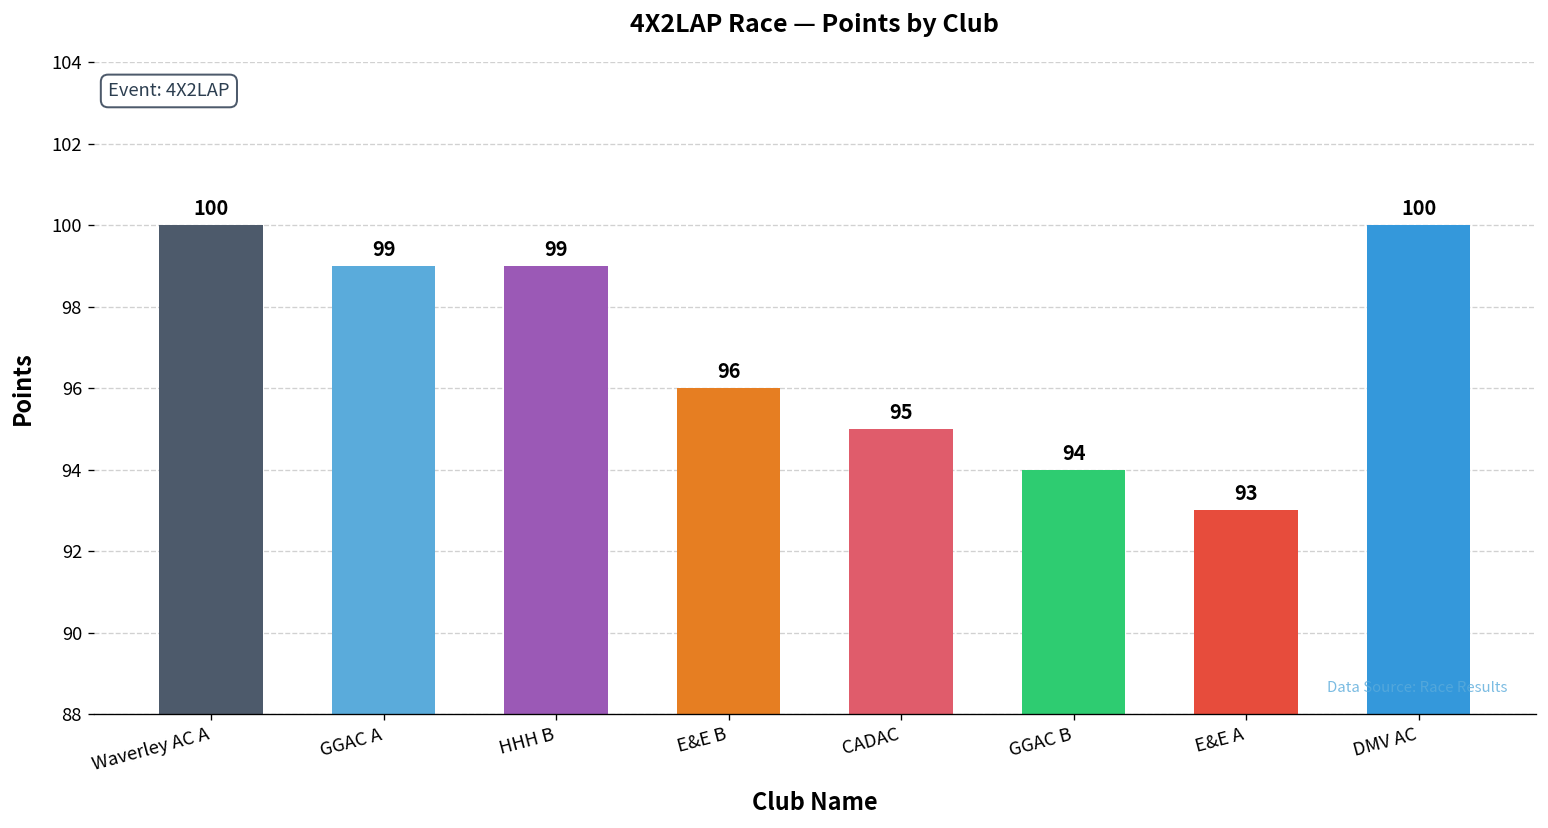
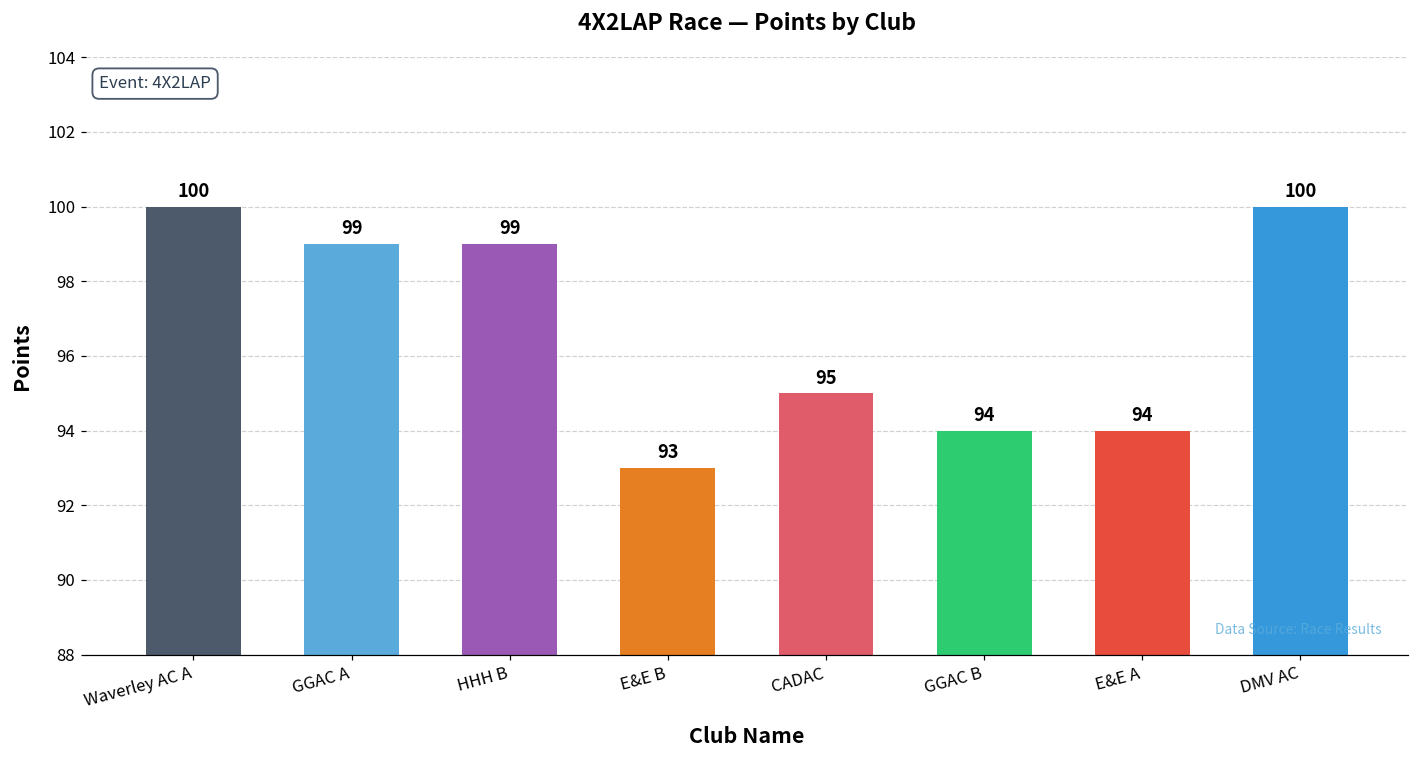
  {
    "Waverley AC A": 100,
    "GGAC A": 99,
    "HHH B": 99,
-   "E&E B": 96,
+   "E&E B": 93,
    "CADAC": 95,
    "GGAC B": 94,
-   "E&E A": 93,
+   "E&E A": 94,
    "DMV AC": 100
  }
